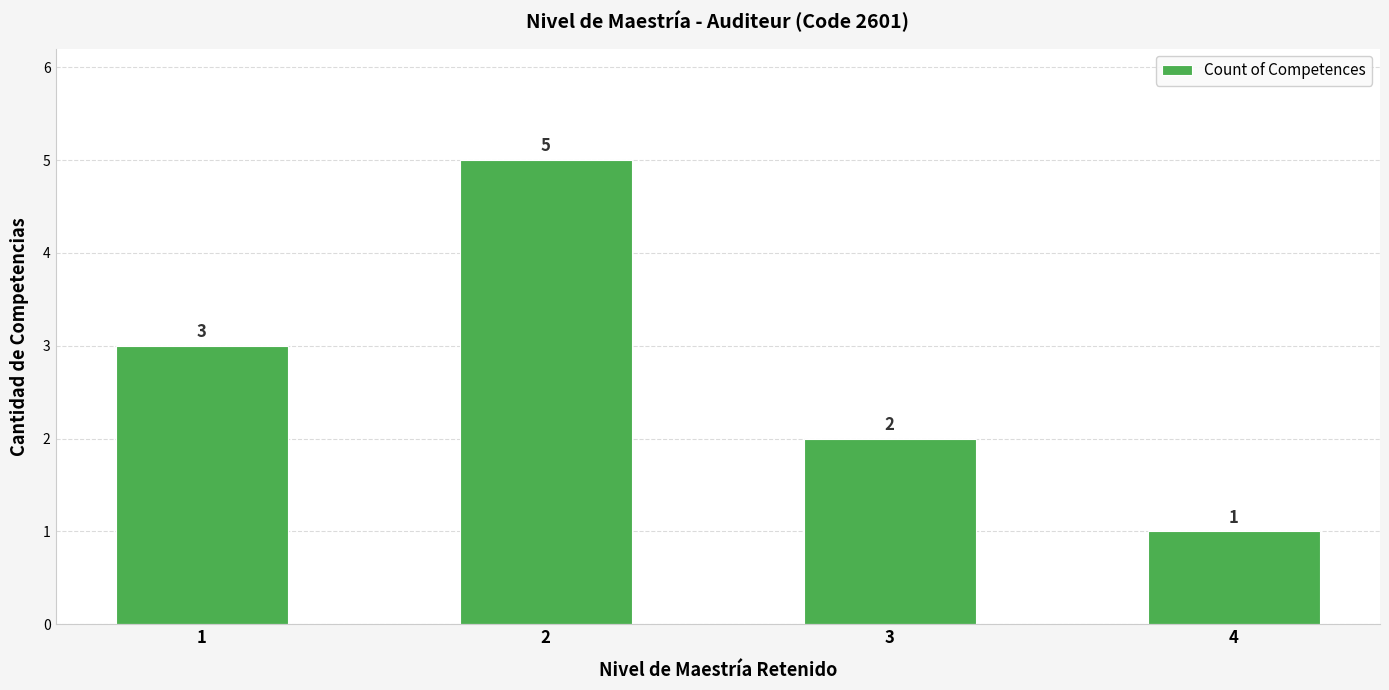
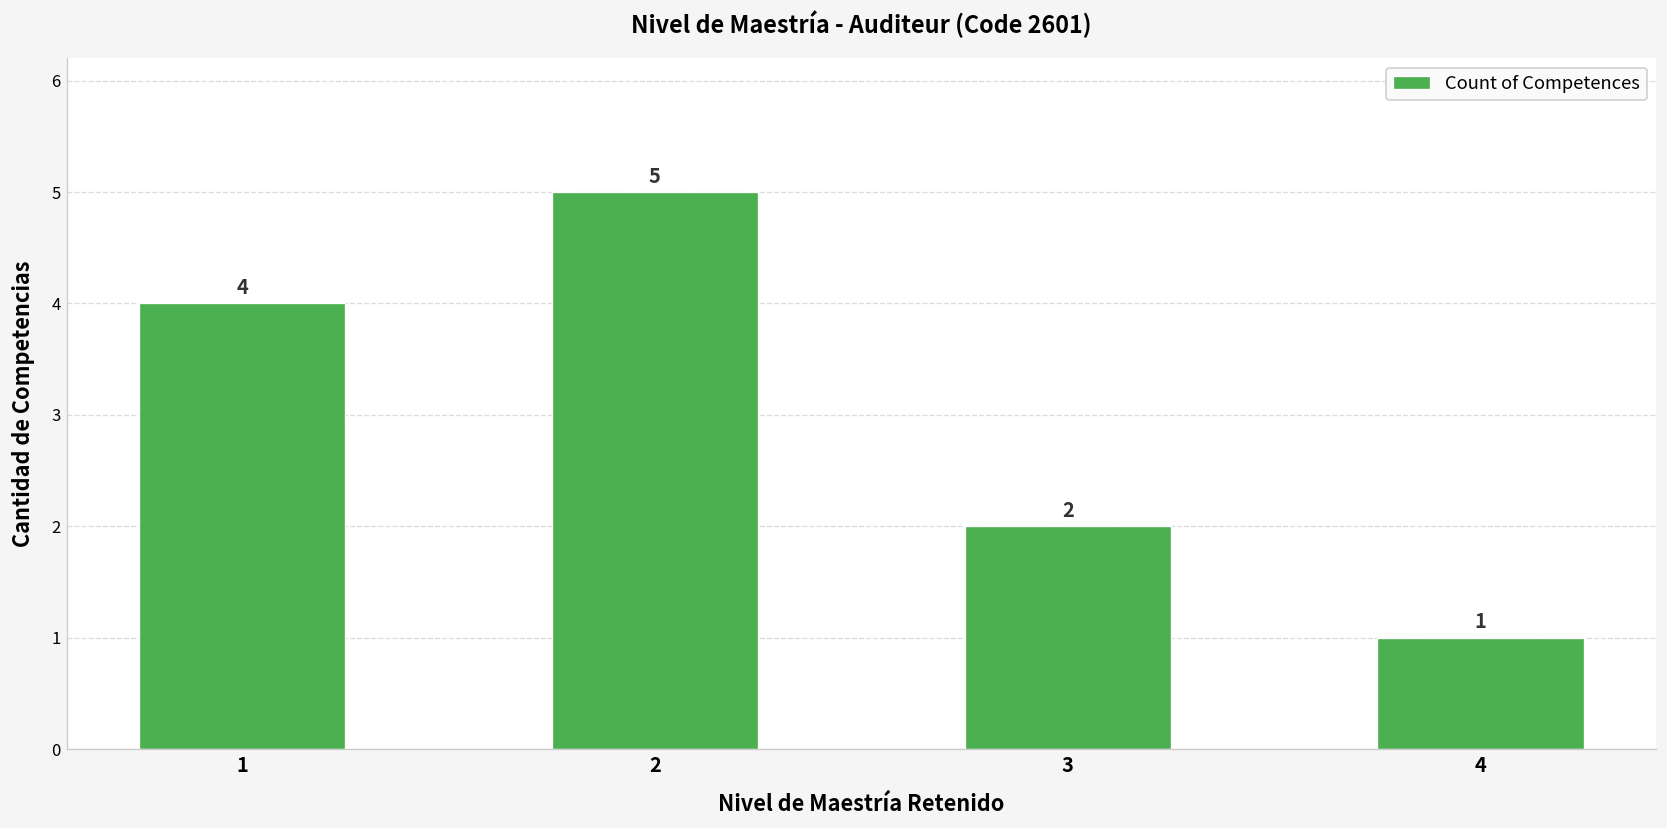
  {
-   "1": 3,
+   "1": 4,
    "2": 5,
    "3": 2,
    "4": 1
  }
